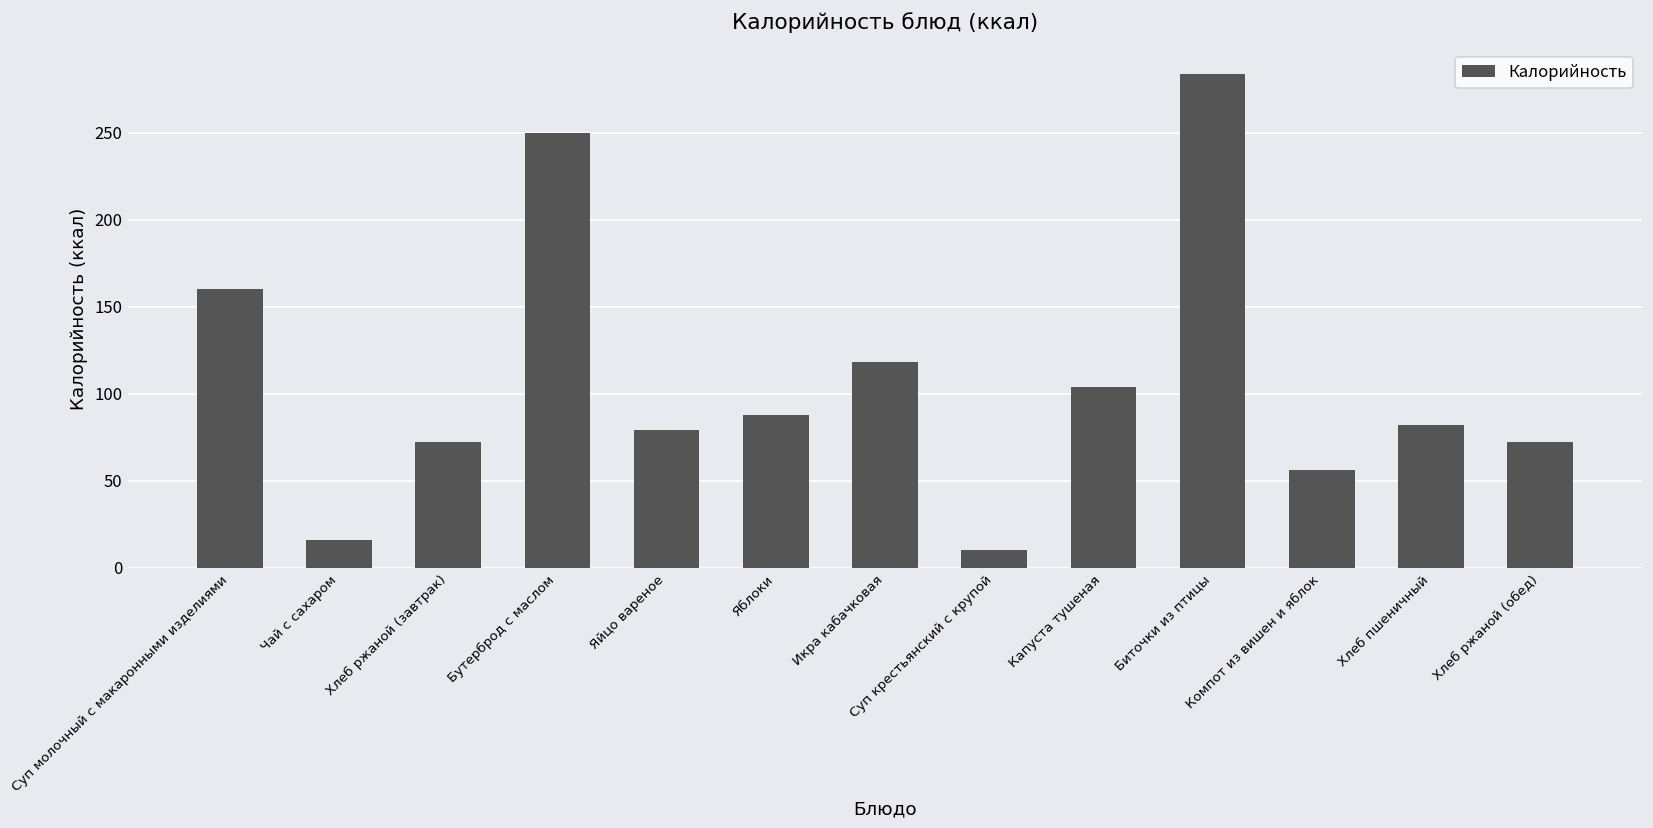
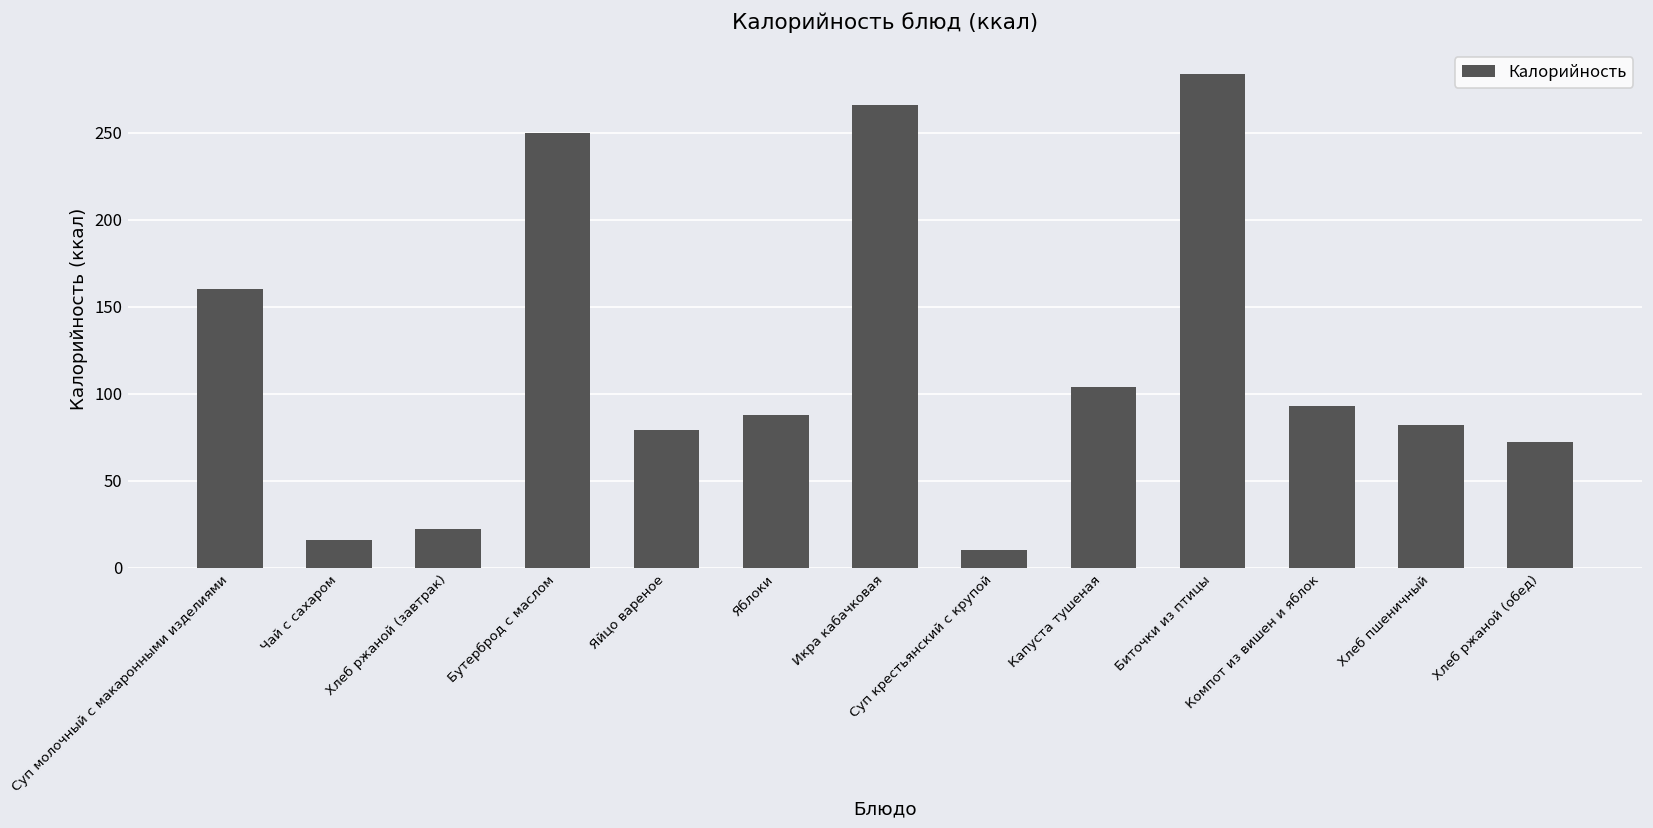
  {
    "Суп молочный с макаронными изделиями": 160,
    "Чай с сахаром": 16,
-   "Хлеб ржаной (завтрак)": 72,
+   "Хлеб ржаной (завтрак)": 22,
    "Бутерброд с маслом": 250,
    "Яйцо вареное": 79,
    "Яблоки": 88,
-   "Икра кабачковая": 118,
+   "Икра кабачковая": 266,
    "Суп крестьянский с крупой": 10,
    "Капуста тушеная": 104,
    "Биточки из птицы": 284,
-   "Компот из вишен и яблок": 56,
+   "Компот из вишен и яблок": 93,
    "Хлеб пшеничный": 82,
    "Хлеб ржаной (обед)": 72
  }
